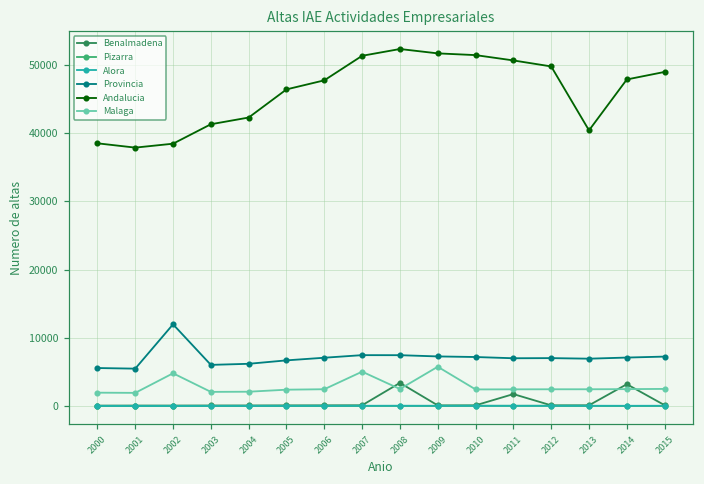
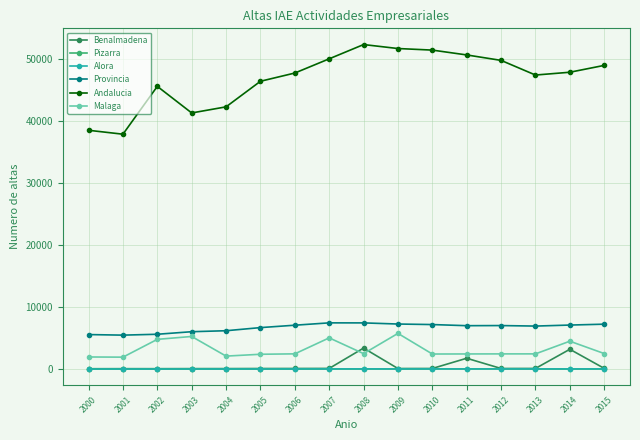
  {
    "Benalmadena": {
      "2008": 3000,
      "2011": 2000,
      "2014": 3000
    },
    "Alora": {
      "2008": 0,
      "2011": 0,
      "2014": 0
    },
    "Provincia": {
      "2000": 6000,
      "2001": 5000,
-     "2002": 12000,
+     "2002": 6000,
      "2003": 6000,
      "2004": 6000,
      "2005": 7000,
      "2006": 7000,
      "2007": 7000,
      "2008": 7000,
      "2009": 7000,
      "2010": 7000,
      "2011": 7000,
      "2012": 7000,
      "2013": 7000,
      "2014": 7000,
      "2015": 7000
    },
    "Andalucia": {
      "2000": 38000,
      "2001": 38000,
-     "2002": 38000,
+     "2002": 46000,
      "2003": 41000,
      "2004": 42000,
      "2005": 46000,
      "2006": 48000,
-     "2007": 51000,
+     "2007": 50000,
      "2008": 52000,
      "2009": 52000,
      "2010": 51000,
      "2011": 51000,
      "2012": 50000,
-     "2013": 40000,
+     "2013": 47000,
      "2014": 48000,
      "2015": 49000
    },
    "Malaga": {
      "2000": 2000,
      "2001": 2000,
      "2002": 5000,
-     "2003": 2000,
+     "2003": 5000,
      "2004": 2000,
      "2005": 2000,
      "2006": 2000,
      "2007": 5000,
      "2008": 3000,
      "2009": 6000,
      "2010": 2000,
      "2011": 2000,
      "2012": 2000,
      "2013": 2000,
-     "2014": 3000,
+     "2014": 5000,
      "2015": 3000
    }
  }
